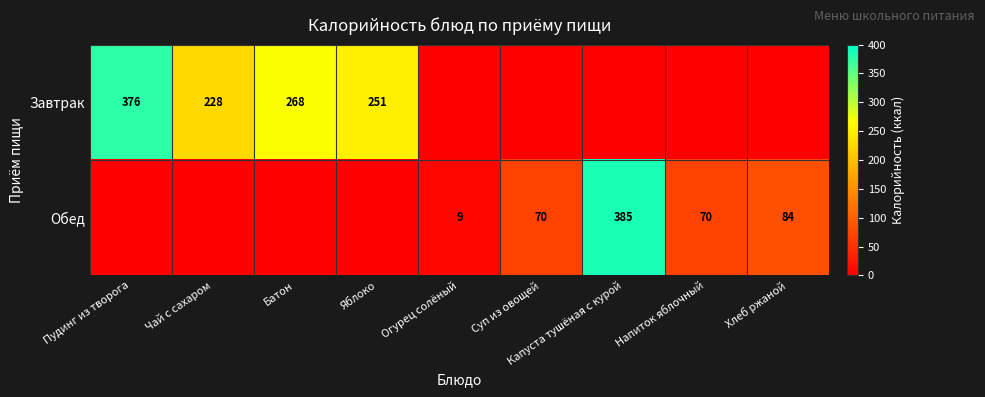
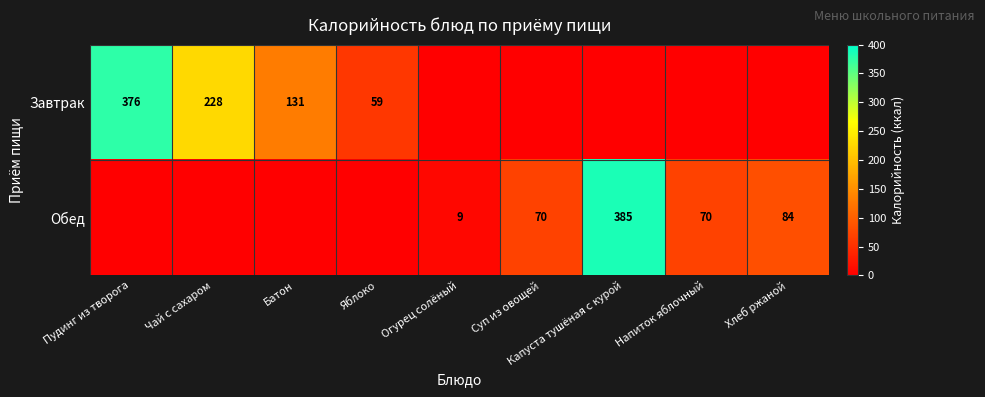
  {
    "Завтрак": {
      "Пудинг из творога": 376,
      "Чай с сахаром": 228,
-     "Батон": 268,
-     "Яблоко": 251
+     "Батон": 131,
+     "Яблоко": 59
    },
    "Обед": {
      "Огурец солёный": 9,
      "Суп из овощей": 70,
      "Капуста тушёная с курой": 385,
      "Напиток яблочный": 70,
      "Хлеб ржаной": 84
    }
  }
